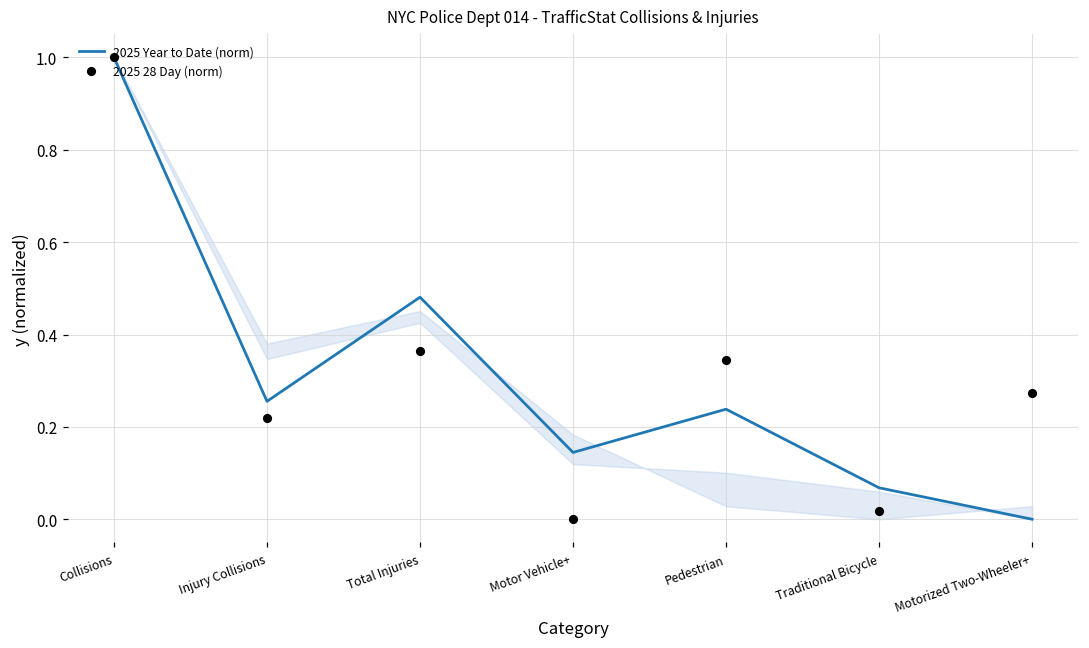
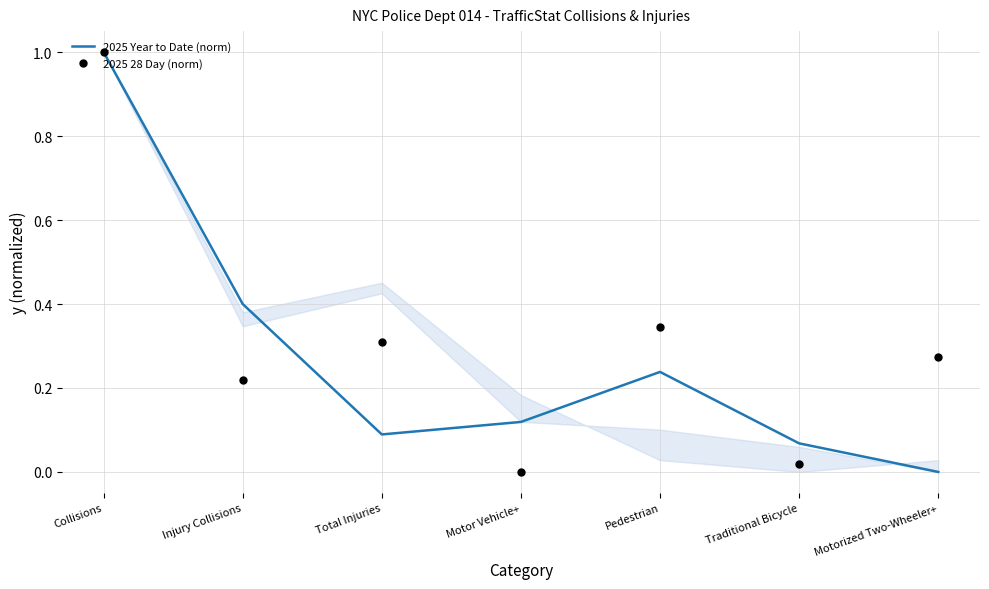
  {
    "2025 Year to Date (norm)": {
-     "Injury Collisions": 0.26,
-     "Total Injuries": 0.48,
-     "Motor Vehicle+": 0.14,
+     "Injury Collisions": 0.40,
+     "Total Injuries": 0.09,
+     "Motor Vehicle+": 0.12,
      "Pedestrian": 0.24,
      "Traditional Bicycle": 0.07,
      "Motorized Two-Wheeler+": 0.00
    },
    "2025 28 Day (norm)": {
-     "Total Injuries": 0.36
+     "Total Injuries": 0.31
    }
  }
